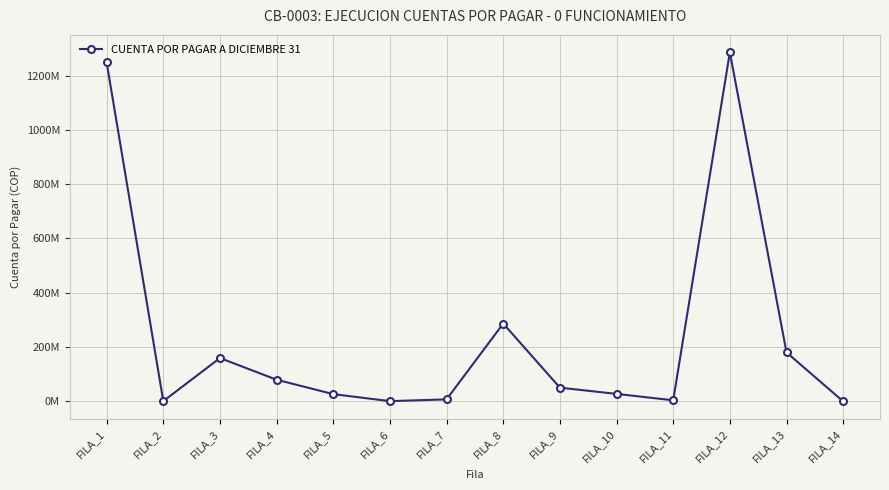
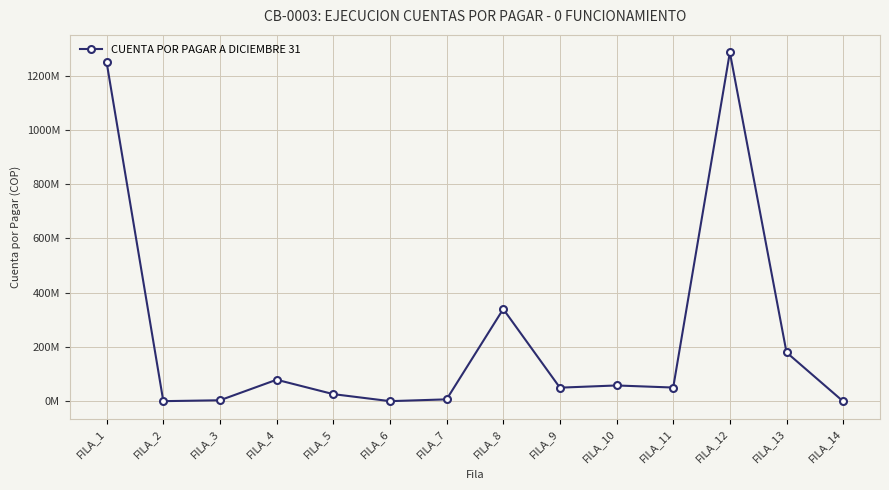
  {
    "FILA_1": 1250000000,
    "FILA_2": 0,
-   "FILA_3": 160000000,
+   "FILA_3": 0,
    "FILA_4": 80000000,
    "FILA_5": 30000000,
    "FILA_6": 0,
    "FILA_7": 10000000,
-   "FILA_8": 290000000,
+   "FILA_8": 340000000,
    "FILA_9": 50000000,
-   "FILA_10": 30000000,
-   "FILA_11": 0,
+   "FILA_10": 60000000,
+   "FILA_11": 50000000,
    "FILA_12": 1290000000,
    "FILA_13": 180000000,
    "FILA_14": 0
  }
